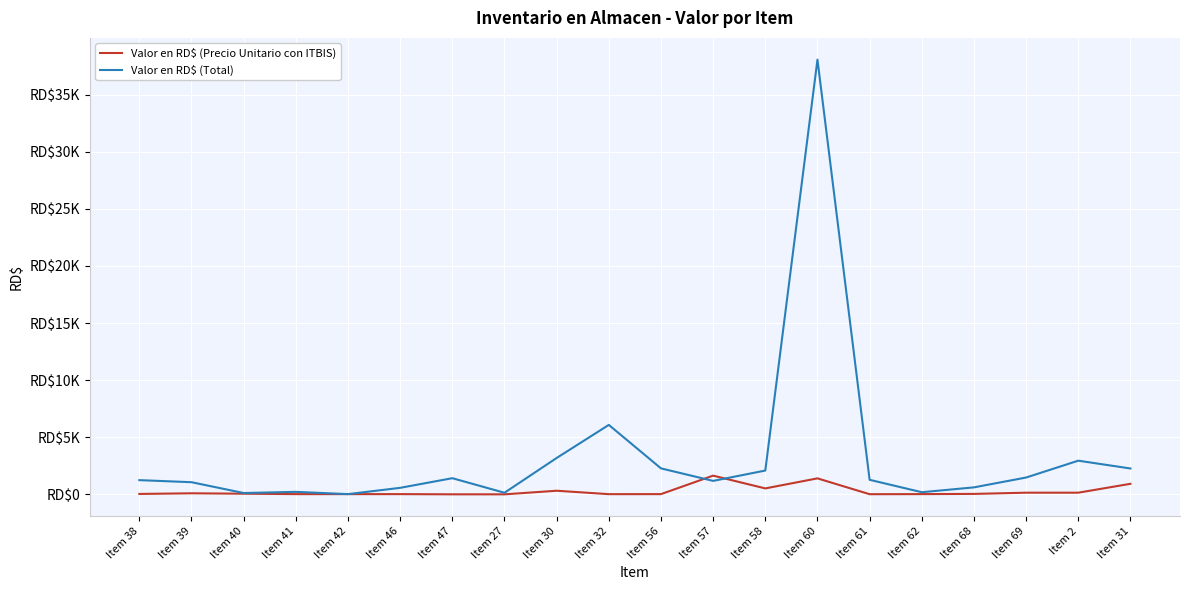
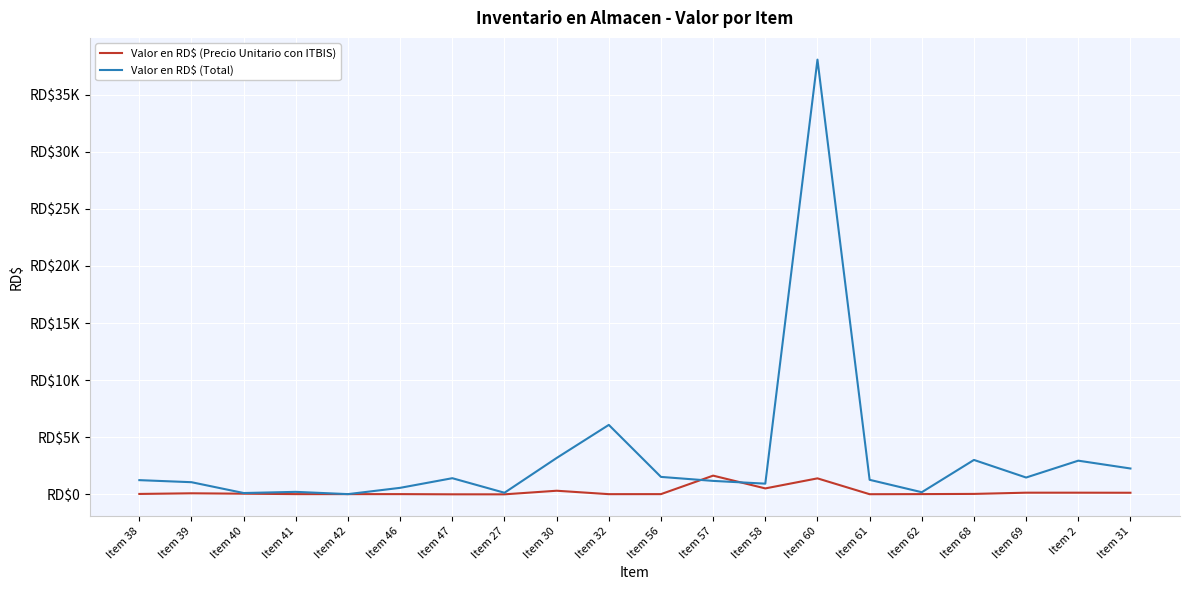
  {
    "Valor en RD$ (Precio Unitario con ITBIS)": {
      "Item 38": "RD$0",
      "Item 39": "RD$100",
      "Item 46": "RD$0",
      "Item 47": "RD$0",
      "Item 30": "RD$300",
      "Item 32": "RD$0",
      "Item 56": "RD$0",
      "Item 57": "RD$1600",
      "Item 58": "RD$500",
      "Item 60": "RD$1400",
      "Item 61": "RD$0",
      "Item 68": "RD$0",
      "Item 69": "RD$100",
      "Item 2": "RD$100",
-     "Item 31": "RD$900"
+     "Item 31": "RD$100"
    },
    "Valor en RD$ (Total)": {
      "Item 38": "RD$1200",
      "Item 39": "RD$1100",
      "Item 46": "RD$600",
      "Item 47": "RD$1400",
      "Item 30": "RD$3200",
      "Item 32": "RD$6100",
-     "Item 56": "RD$2300",
+     "Item 56": "RD$1500",
      "Item 57": "RD$1200",
-     "Item 58": "RD$2100",
+     "Item 58": "RD$900",
      "Item 60": "RD$38100",
      "Item 61": "RD$1300",
-     "Item 68": "RD$600",
+     "Item 68": "RD$3000",
      "Item 69": "RD$1500",
      "Item 2": "RD$3000",
      "Item 31": "RD$2300"
    }
  }
